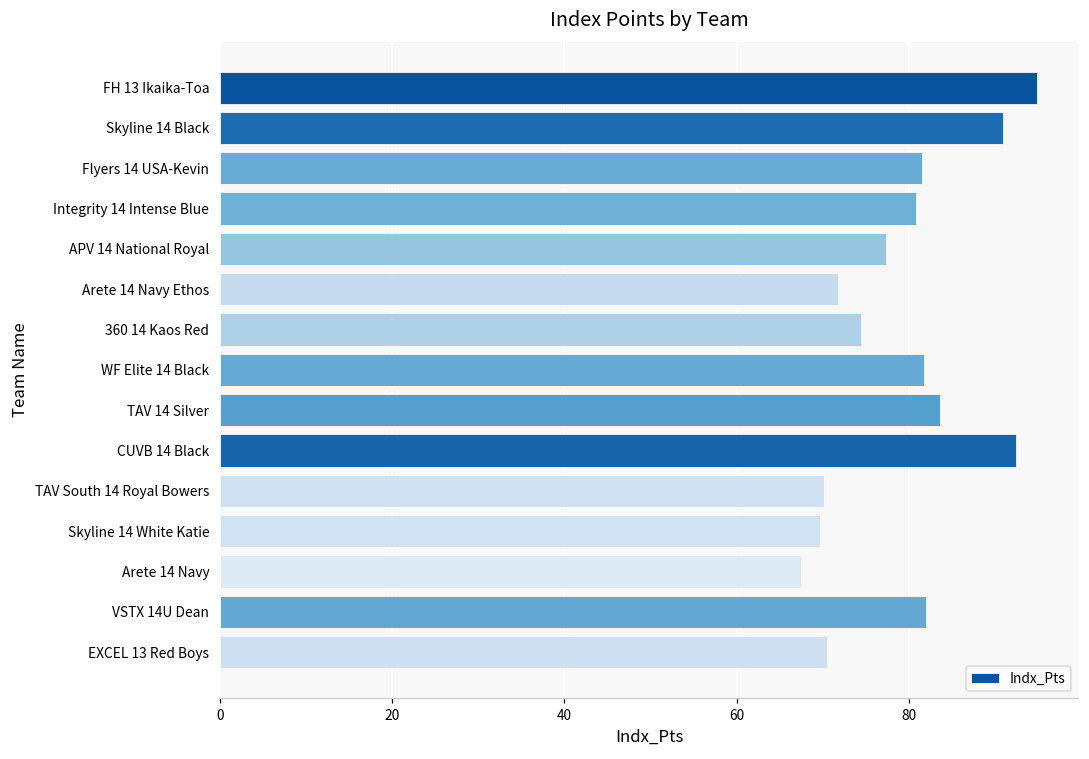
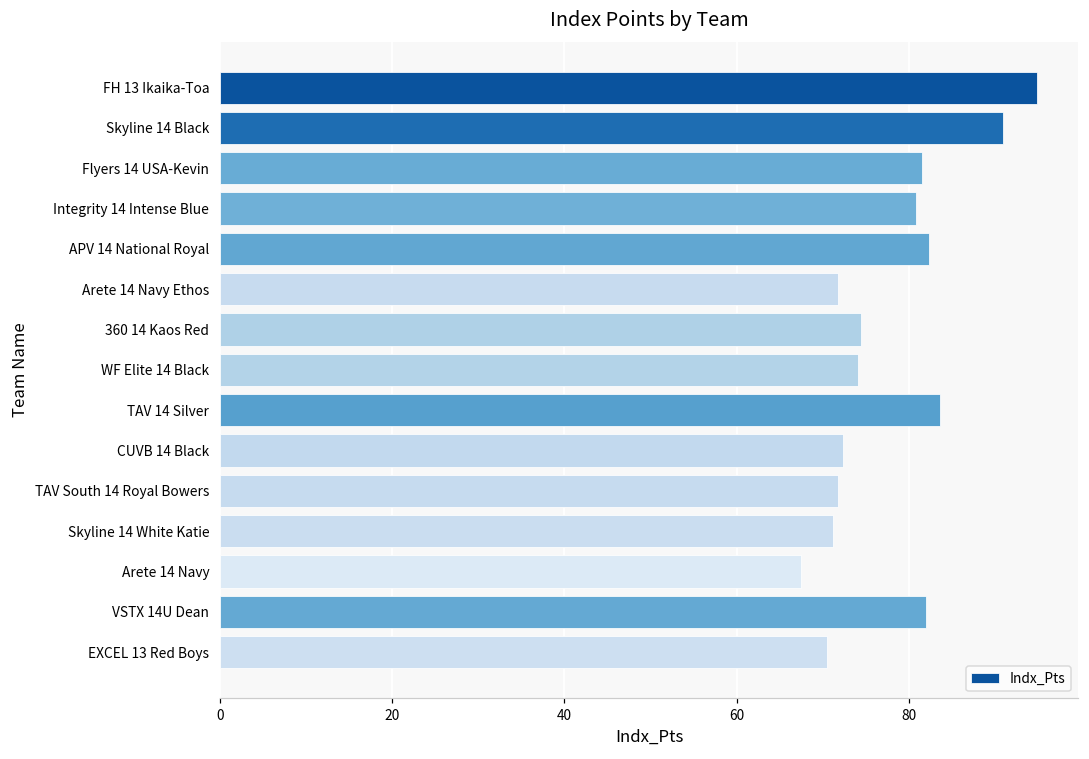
  {
    "FH 13 Ikaika-Toa": 95,
    "Skyline 14 Black": 91,
    "Flyers 14 USA-Kevin": 81,
    "Integrity 14 Intense Blue": 81,
-   "APV 14 National Royal": 77,
+   "APV 14 National Royal": 82,
    "Arete 14 Navy Ethos": 72,
    "360 14 Kaos Red": 74,
-   "WF Elite 14 Black": 82,
+   "WF Elite 14 Black": 74,
    "TAV 14 Silver": 84,
-   "CUVB 14 Black": 92,
-   "TAV South 14 Royal Bowers": 70,
-   "Skyline 14 White Katie": 70,
+   "CUVB 14 Black": 72,
+   "TAV South 14 Royal Bowers": 72,
+   "Skyline 14 White Katie": 71,
    "Arete 14 Navy": 67,
    "VSTX 14U Dean": 82,
    "EXCEL 13 Red Boys": 71
  }
